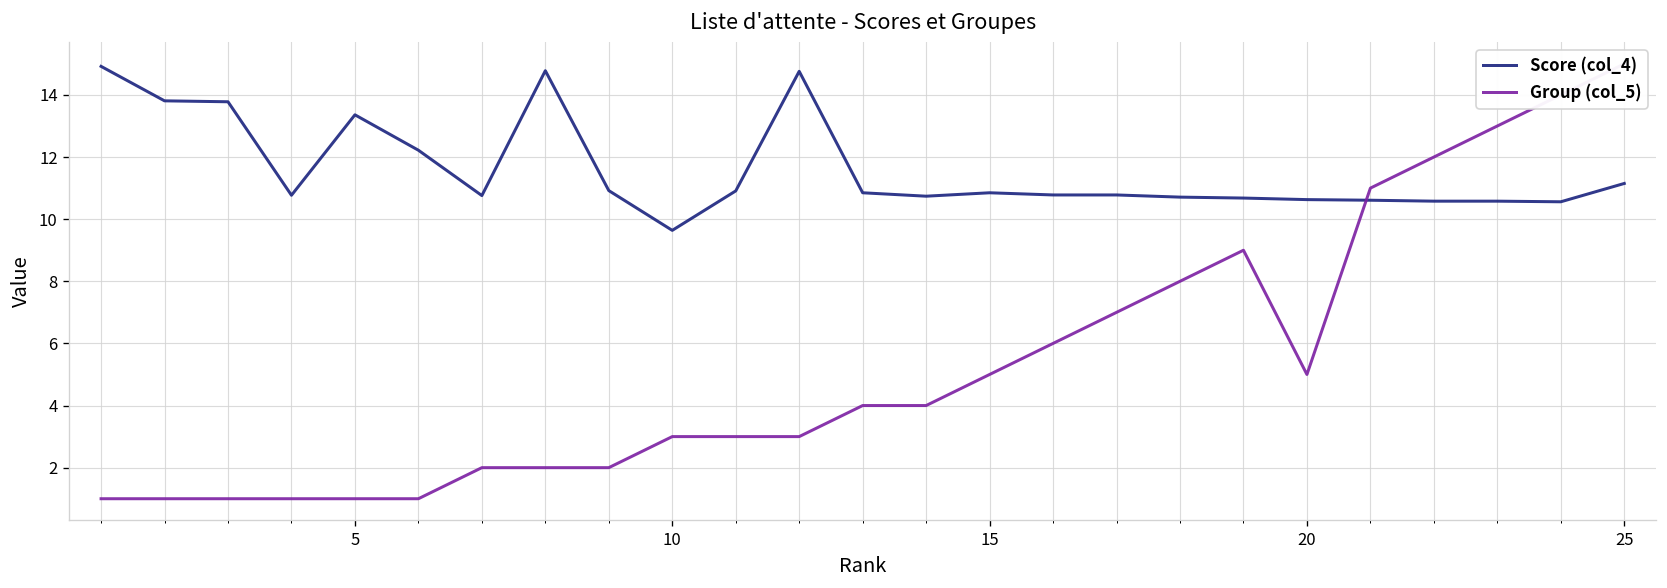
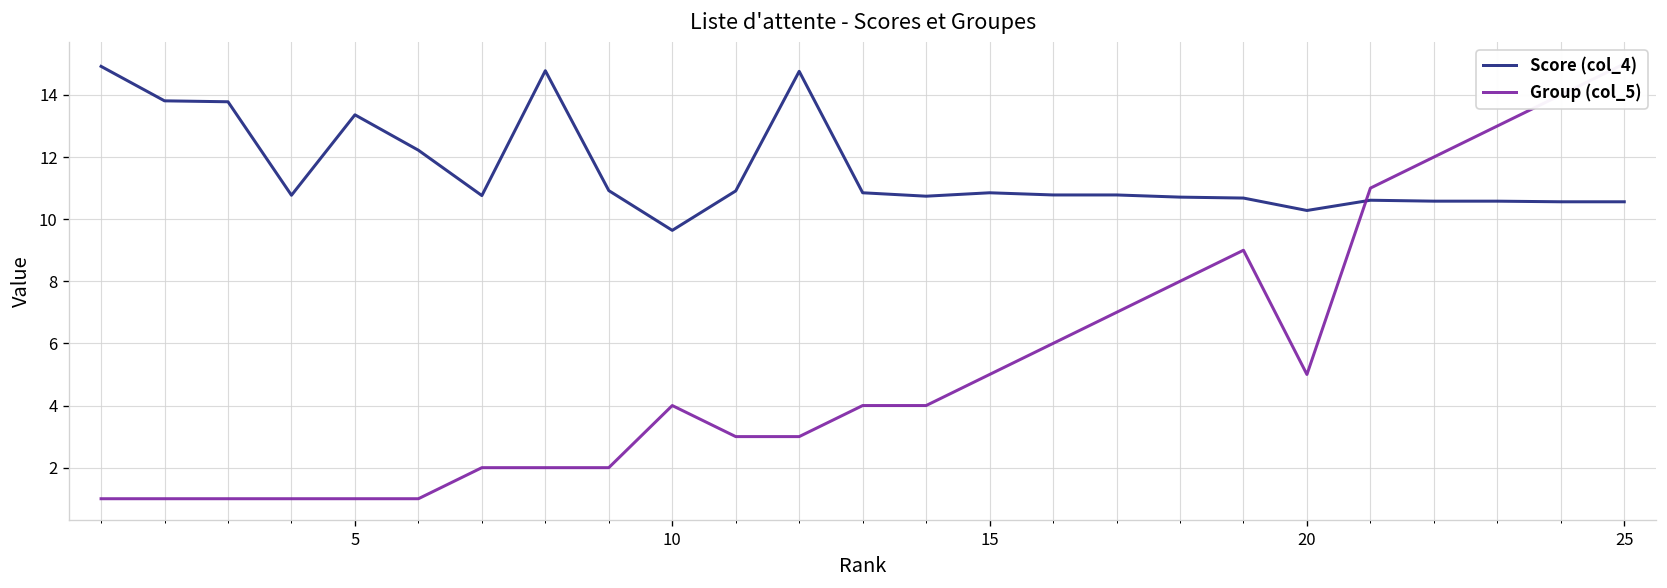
  {
    "Score (col_4)": {
      "5": 13.4,
      "10": 9.6,
      "15": 10.9,
-     "20": 10.6,
-     "25": 11.2
+     "20": 10.3,
+     "25": 10.6
    },
    "Group (col_5)": {
      "5": 1,
-     "10": 3,
+     "10": 4,
      "15": 5,
      "20": 5
    }
  }
